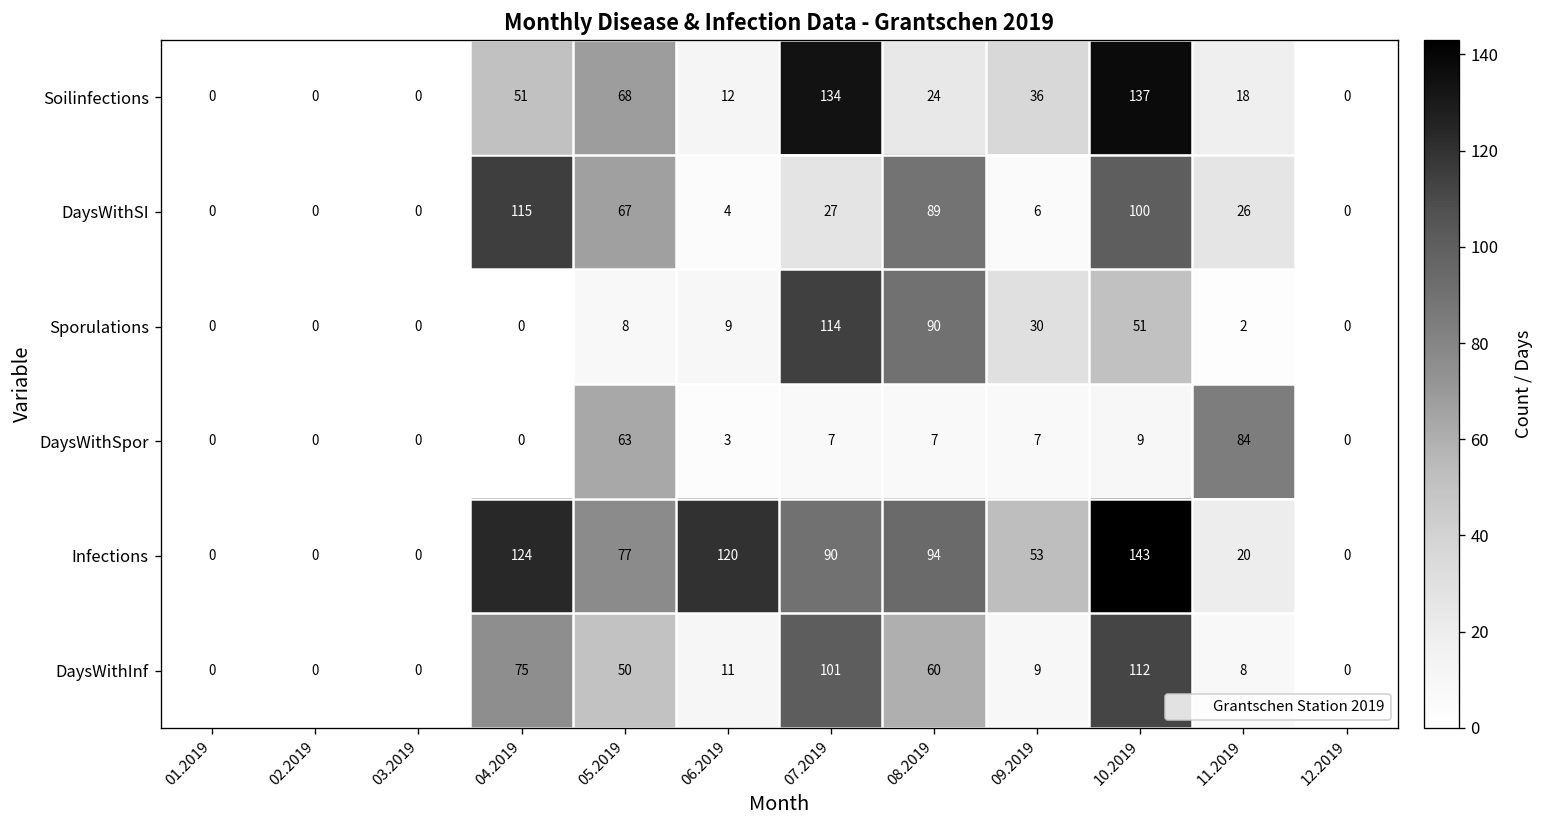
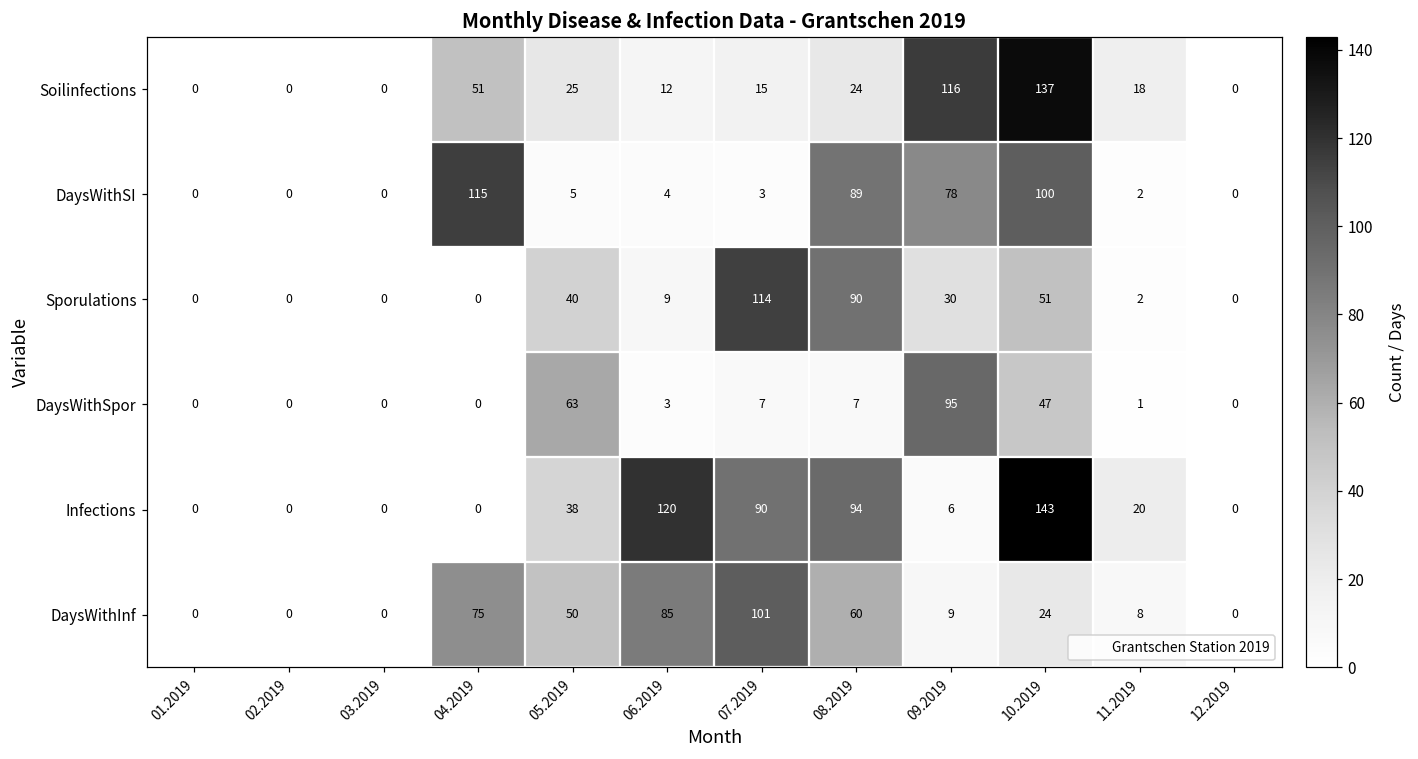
  {
    "Soilinfections": {
      "01.2019": 0,
      "02.2019": 0,
      "03.2019": 0,
      "04.2019": 51,
-     "05.2019": 68,
+     "05.2019": 25,
      "06.2019": 12,
-     "07.2019": 134,
+     "07.2019": 15,
      "08.2019": 24,
-     "09.2019": 36,
+     "09.2019": 116,
      "10.2019": 137,
      "11.2019": 18,
      "12.2019": 0
    },
    "DaysWithSI": {
      "01.2019": 0,
      "02.2019": 0,
      "03.2019": 0,
      "04.2019": 115,
-     "05.2019": 67,
+     "05.2019": 5,
      "06.2019": 4,
-     "07.2019": 27,
+     "07.2019": 3,
      "08.2019": 89,
-     "09.2019": 6,
+     "09.2019": 78,
      "10.2019": 100,
-     "11.2019": 26,
+     "11.2019": 2,
      "12.2019": 0
    },
    "Sporulations": {
      "01.2019": 0,
      "02.2019": 0,
      "03.2019": 0,
      "04.2019": 0,
-     "05.2019": 8,
+     "05.2019": 40,
      "06.2019": 9,
      "07.2019": 114,
      "08.2019": 90,
      "09.2019": 30,
      "10.2019": 51,
      "11.2019": 2,
      "12.2019": 0
    },
    "DaysWithSpor": {
      "01.2019": 0,
      "02.2019": 0,
      "03.2019": 0,
      "04.2019": 0,
      "05.2019": 63,
      "06.2019": 3,
      "07.2019": 7,
      "08.2019": 7,
-     "09.2019": 7,
-     "10.2019": 9,
-     "11.2019": 84,
+     "09.2019": 95,
+     "10.2019": 47,
+     "11.2019": 1,
      "12.2019": 0
    },
    "Infections": {
      "01.2019": 0,
      "02.2019": 0,
      "03.2019": 0,
-     "04.2019": 124,
-     "05.2019": 77,
+     "04.2019": 0,
+     "05.2019": 38,
      "06.2019": 120,
      "07.2019": 90,
      "08.2019": 94,
-     "09.2019": 53,
+     "09.2019": 6,
      "10.2019": 143,
      "11.2019": 20,
      "12.2019": 0
    },
    "DaysWithInf": {
      "01.2019": 0,
      "02.2019": 0,
      "03.2019": 0,
      "04.2019": 75,
      "05.2019": 50,
-     "06.2019": 11,
+     "06.2019": 85,
      "07.2019": 101,
      "08.2019": 60,
      "09.2019": 9,
-     "10.2019": 112,
+     "10.2019": 24,
      "11.2019": 8,
      "12.2019": 0
    }
  }
